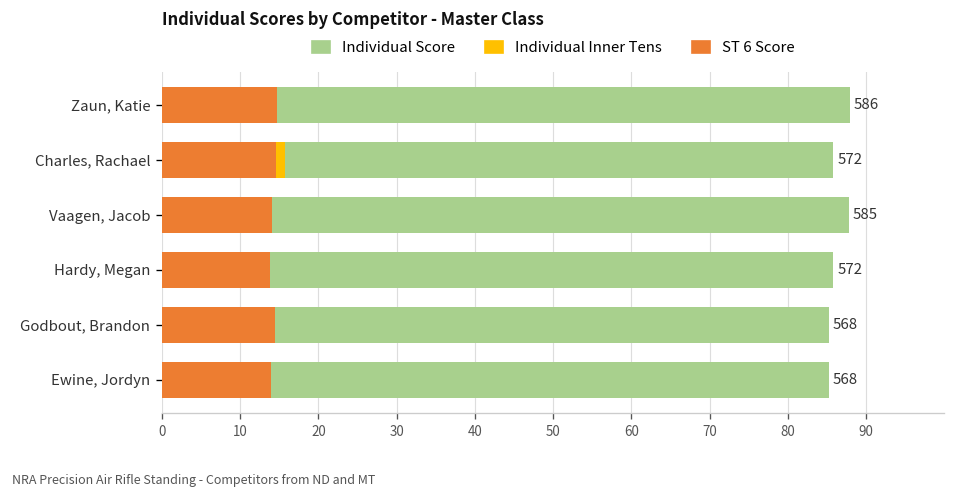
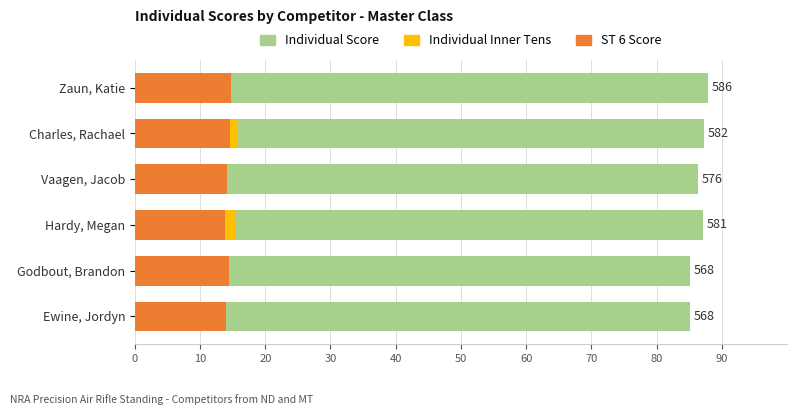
  {
    "Individual Score": {
-     "Charles, Rachael": 572,
-     "Vaagen, Jacob": 585,
-     "Hardy, Megan": 572
+     "Charles, Rachael": 582,
+     "Vaagen, Jacob": 576,
+     "Hardy, Megan": 581
    },
    "Individual Inner Tens": {
-     "Hardy, Megan": 13
+     "Hardy, Megan": 15
    }
  }
